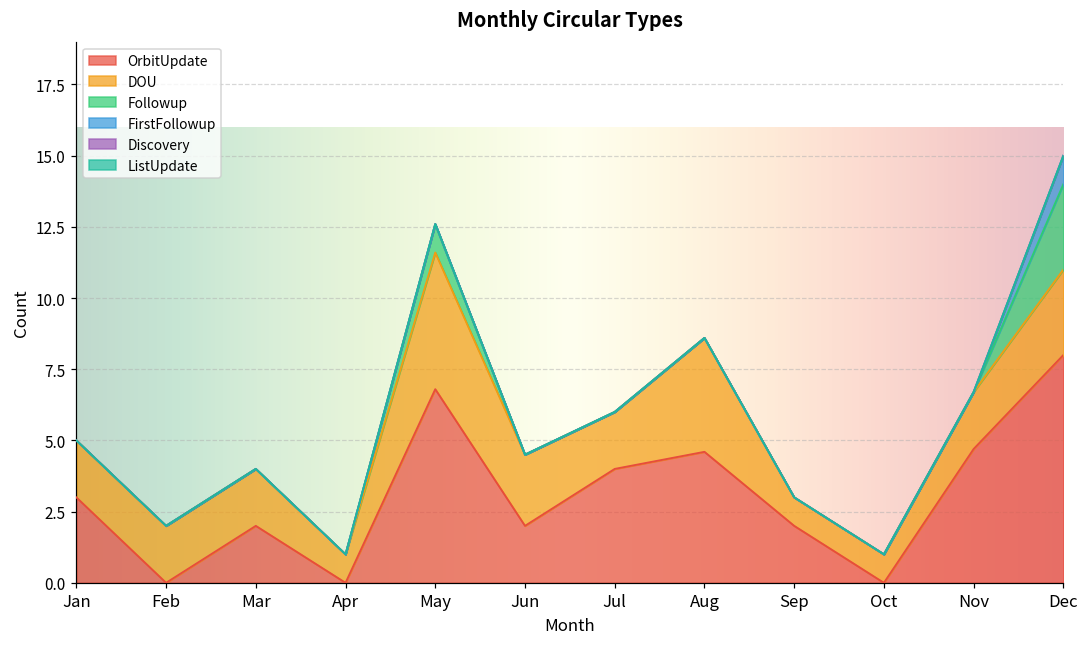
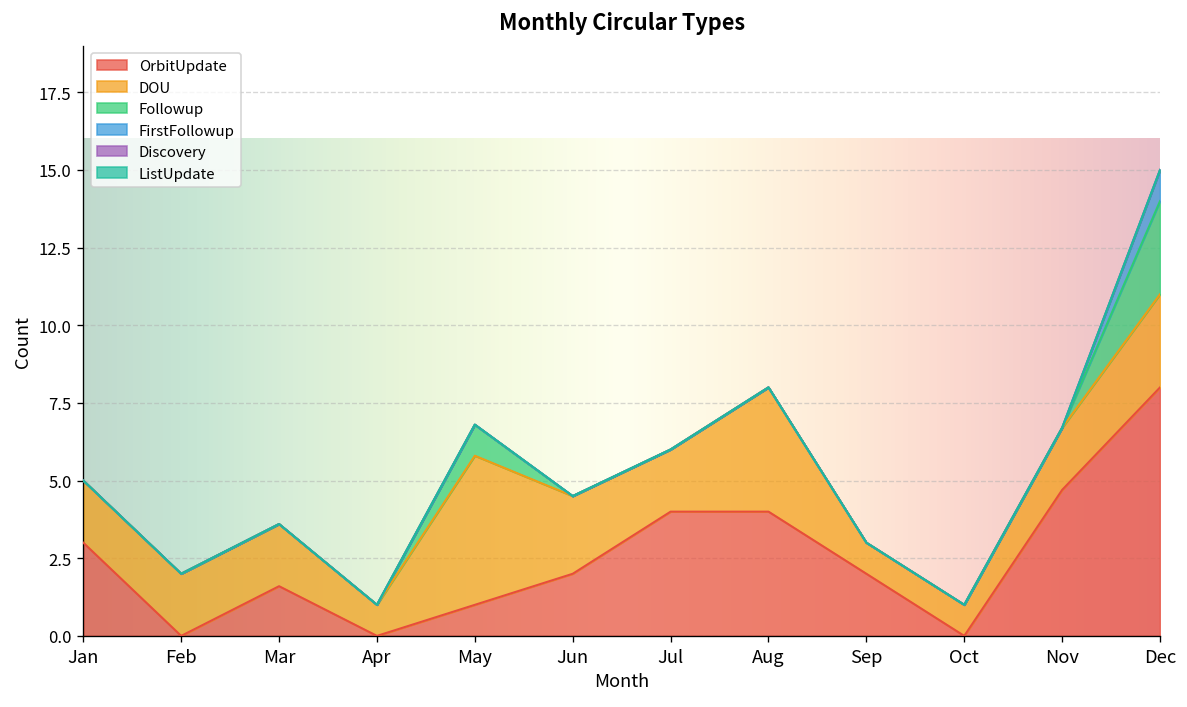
  {
    "OrbitUpdate": {
      "Jan": 3.0,
      "Feb": 0.0,
-     "Mar": 2.0,
+     "Mar": 1.6,
      "Apr": 0.0,
-     "May": 6.8,
+     "May": 1.0,
      "Jun": 2.0,
      "Jul": 4.0,
-     "Aug": 4.6,
+     "Aug": 4.0,
      "Sep": 2.0,
      "Oct": 0.0,
      "Nov": 4.7,
      "Dec": 8.0
    },
    "DOU": {
      "May": 4.8,
      "Dec": 3.0
    }
  }
